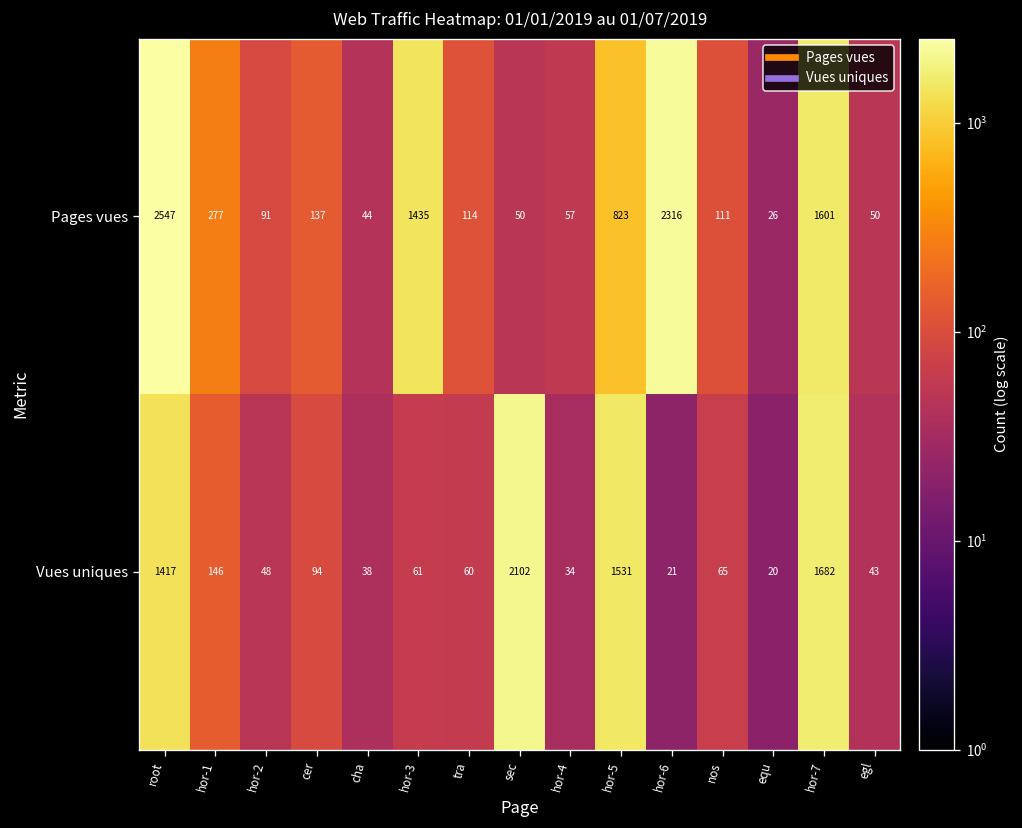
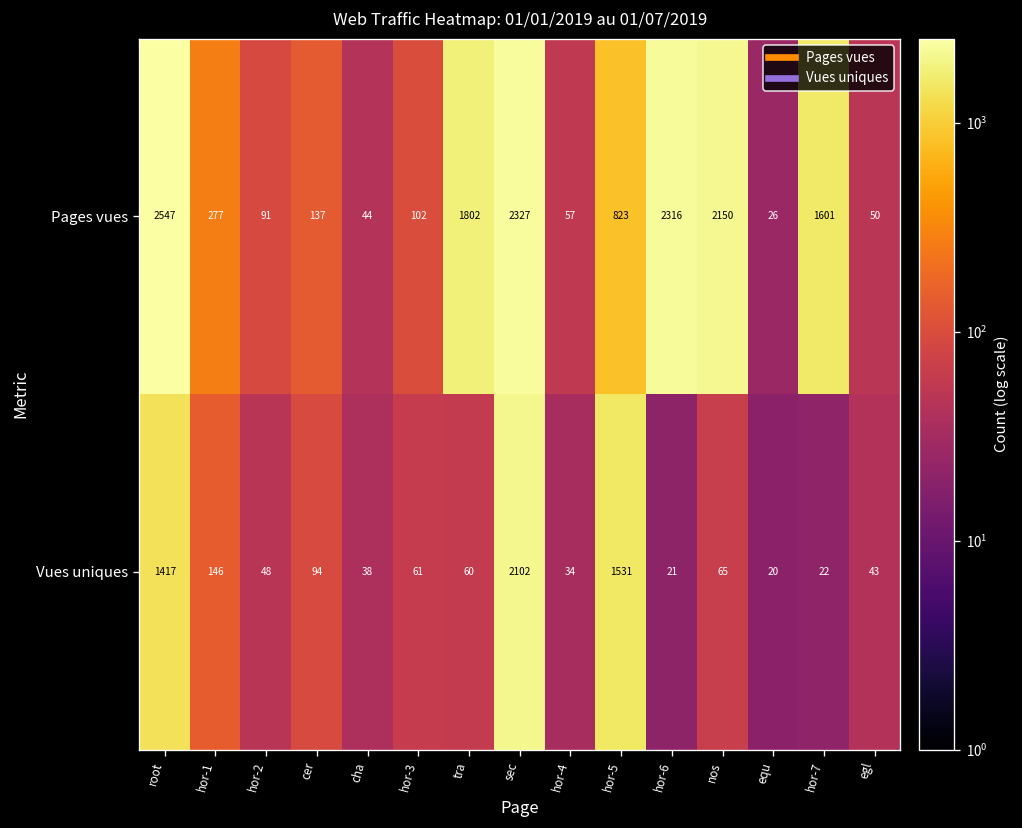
  {
    "Pages vues": {
      "root": 2547,
      "hor-1": 277,
      "hor-2": 91,
      "cer": 137,
      "cha": 44,
-     "hor-3": 1435,
-     "tra": 114,
-     "sec": 50,
+     "hor-3": 102,
+     "tra": 1802,
+     "sec": 2327,
      "hor-4": 57,
      "hor-5": 823,
      "hor-6": 2316,
-     "nos": 111,
+     "nos": 2150,
      "equ": 26,
      "hor-7": 1601,
      "egl": 50
    },
    "Vues uniques": {
      "root": 1417,
      "hor-1": 146,
      "hor-2": 48,
      "cer": 94,
      "cha": 38,
      "hor-3": 61,
      "tra": 60,
      "sec": 2102,
      "hor-4": 34,
      "hor-5": 1531,
      "hor-6": 21,
      "nos": 65,
      "equ": 20,
-     "hor-7": 1682,
+     "hor-7": 22,
      "egl": 43
    }
  }
